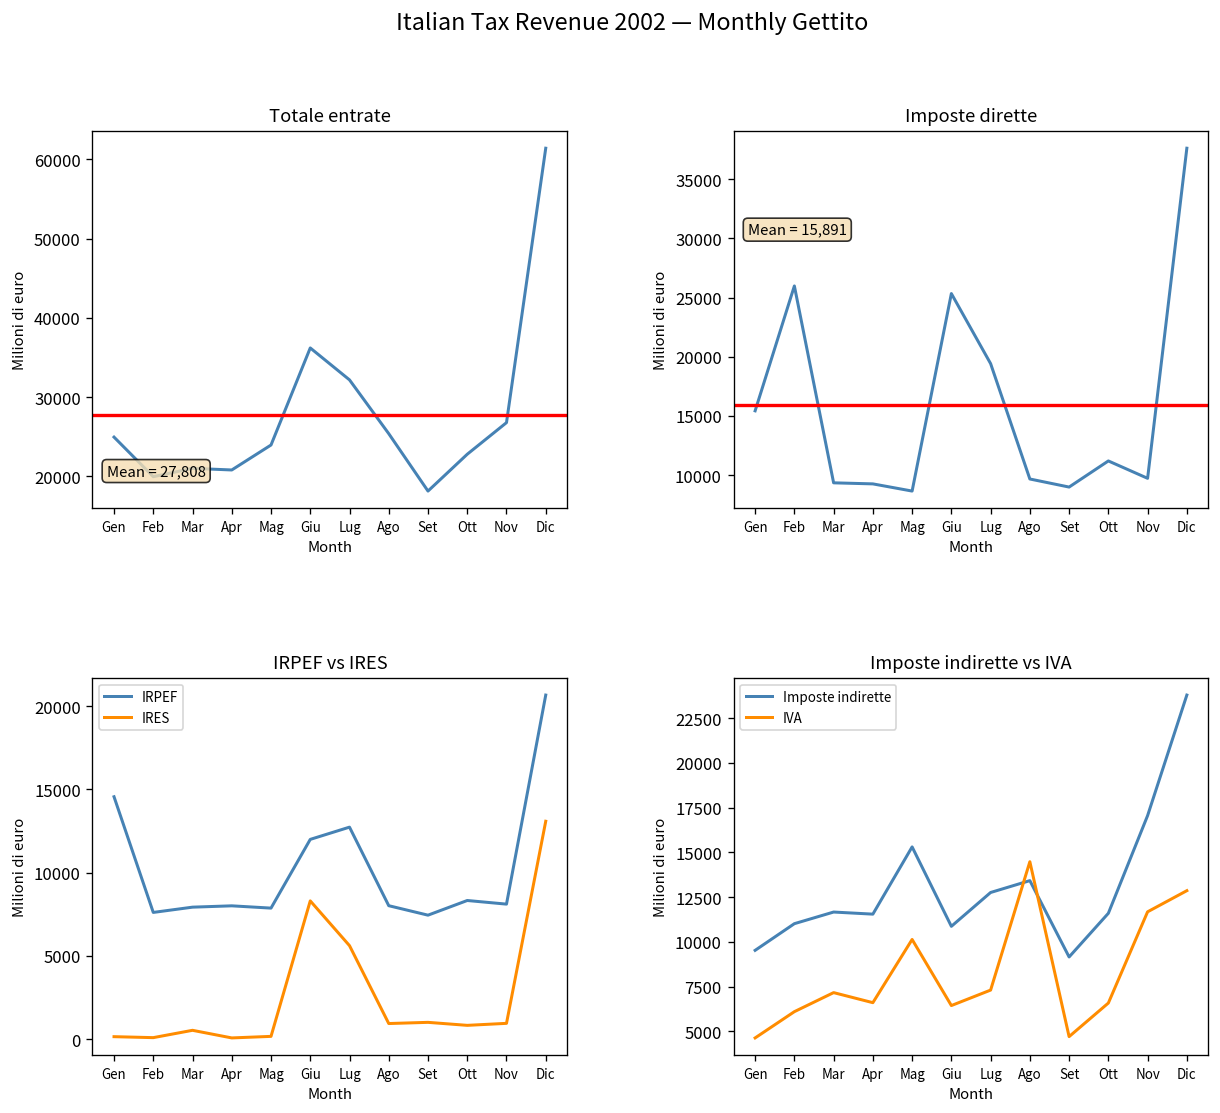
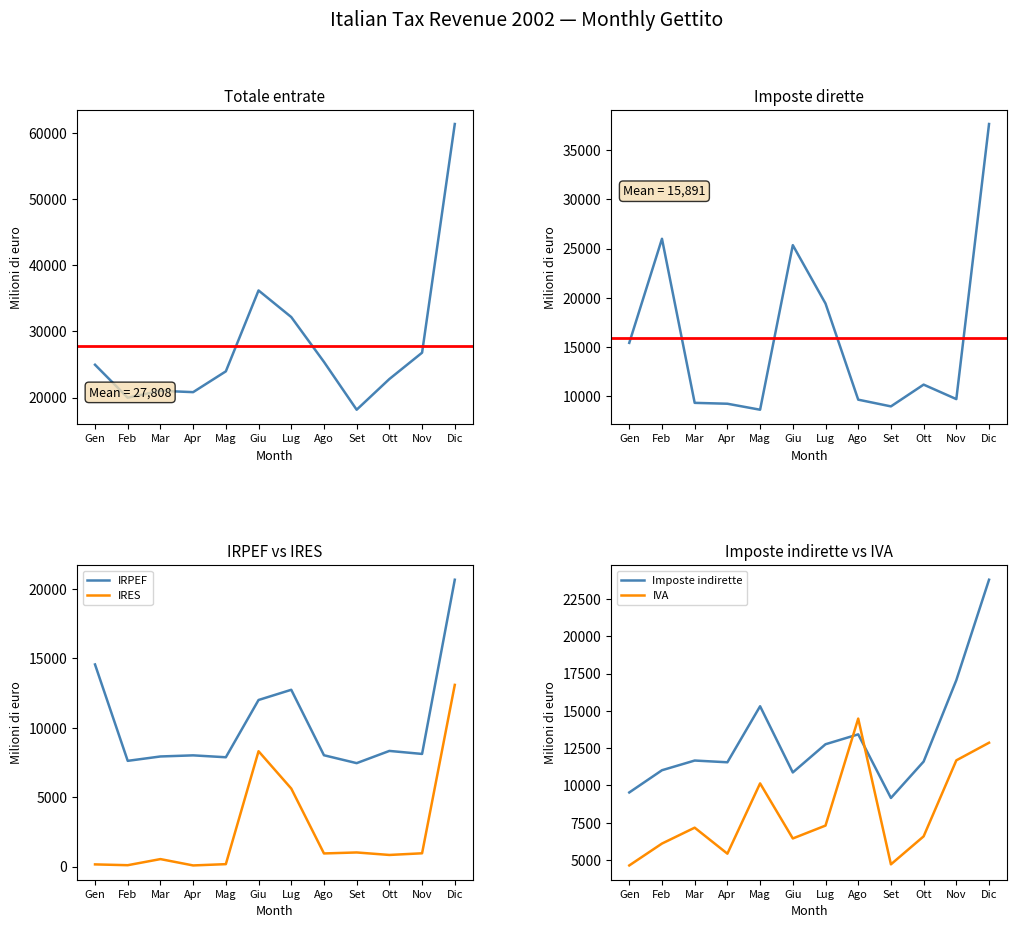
  {
    "Totale entrate": {
      "Gen": 25000,
      "Apr": 21000,
      "Mag": 24000,
      "Giu": 36000,
      "Lug": 32000,
      "Ago": 25000,
      "Set": 18000,
      "Ott": 23000,
      "Nov": 27000,
      "Dic": 61000
    },
    "Imposte dirette": {
      "Gen": 15000,
      "Feb": 26000,
      "Mar": 9000,
      "Apr": 9000,
      "Mag": 9000,
      "Giu": 25000,
      "Lug": 19000,
      "Ago": 10000,
      "Set": 9000,
      "Ott": 11000,
      "Nov": 10000,
      "Dic": 38000
    },
    "IRPEF vs IRES": {
      "IRPEF": {
        "Gen": 14600,
        "Feb": 7600,
        "Mar": 7900,
        "Apr": 8000,
        "Mag": 7900,
        "Giu": 12000,
        "Lug": 12700,
        "Ago": 8000,
        "Set": 7500,
        "Ott": 8300,
        "Nov": 8100,
        "Dic": 20700
      },
      "IRES": {
        "Gen": 200,
        "Feb": 100,
        "Mar": 500,
        "Apr": 100,
        "Mag": 200,
        "Giu": 8300,
        "Lug": 5600,
        "Ago": 900,
        "Set": 1000,
        "Ott": 800,
        "Nov": 1000,
        "Dic": 13100
      }
    },
    "Imposte indirette vs IVA": {
      "Imposte indirette": {
        "Gen": 9500,
        "Feb": 11000,
        "Mar": 11700,
        "Apr": 11600,
        "Mag": 15300,
        "Giu": 10900,
        "Lug": 12800,
        "Ago": 13400,
        "Set": 9200,
        "Ott": 11600,
        "Nov": 17100,
        "Dic": 23800
      },
      "IVA": {
        "Gen": 4600,
        "Feb": 6100,
        "Mar": 7200,
-       "Apr": 6600,
+       "Apr": 5400,
        "Mag": 10100,
        "Giu": 6400,
        "Lug": 7300,
        "Ago": 14500,
        "Set": 4700,
        "Ott": 6600,
        "Nov": 11700,
        "Dic": 12900
      }
    }
  }
